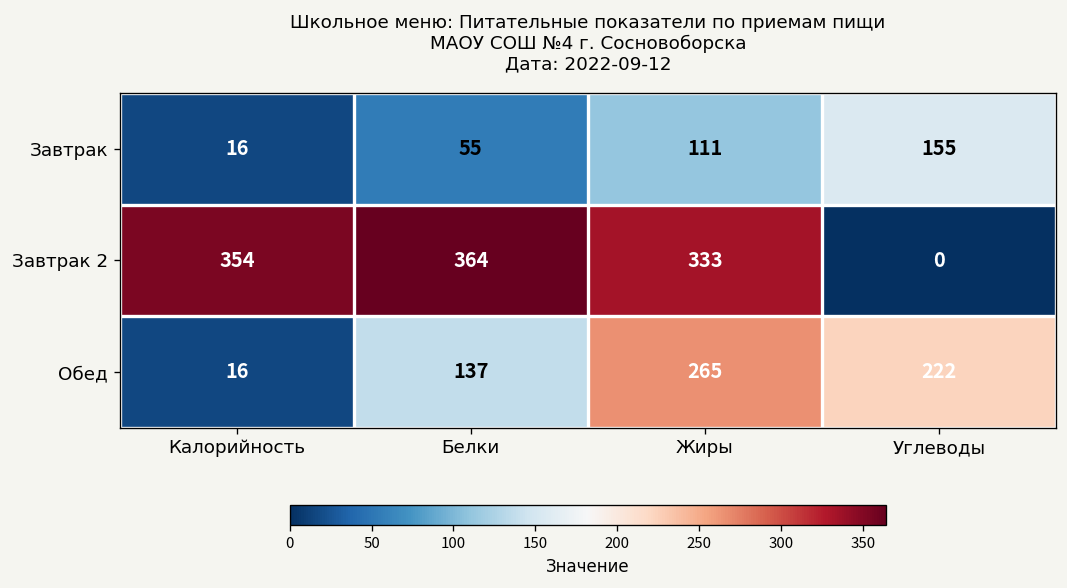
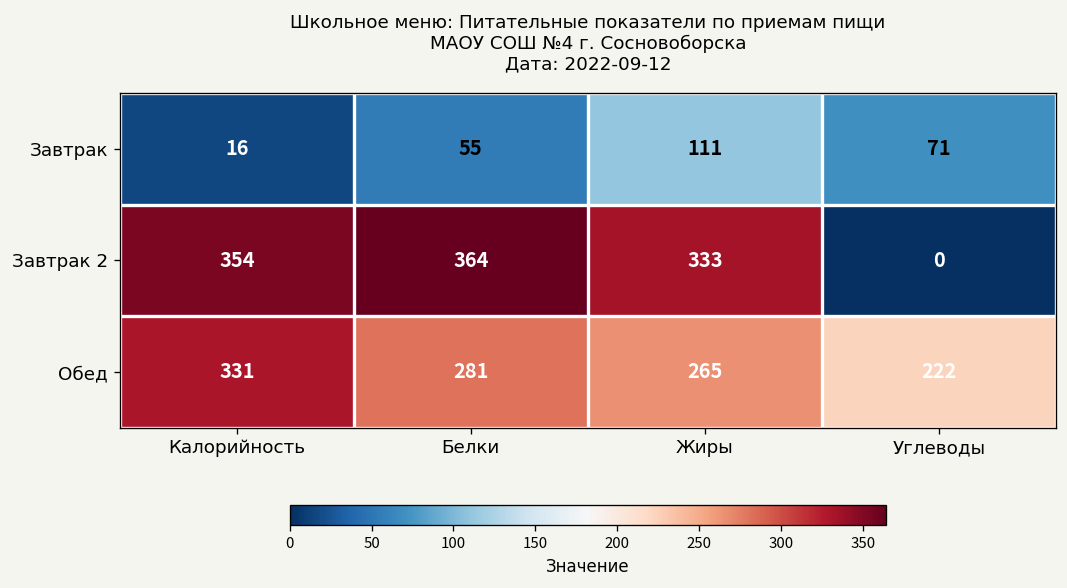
  {
    "Завтрак": {
      "Калорийность": 16,
      "Белки": 55,
      "Жиры": 111,
-     "Углеводы": 155
+     "Углеводы": 71
    },
    "Завтрак 2": {
      "Калорийность": 354,
      "Белки": 364,
      "Жиры": 333,
      "Углеводы": 0
    },
    "Обед": {
-     "Калорийность": 16,
-     "Белки": 137,
+     "Калорийность": 331,
+     "Белки": 281,
      "Жиры": 265,
      "Углеводы": 222
    }
  }
